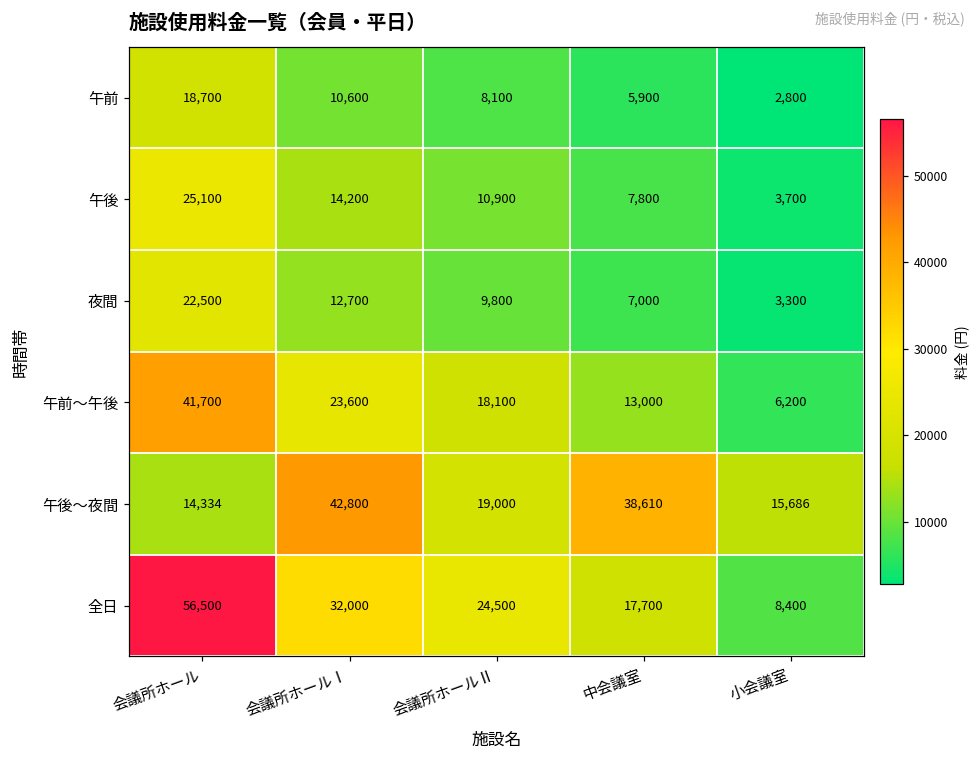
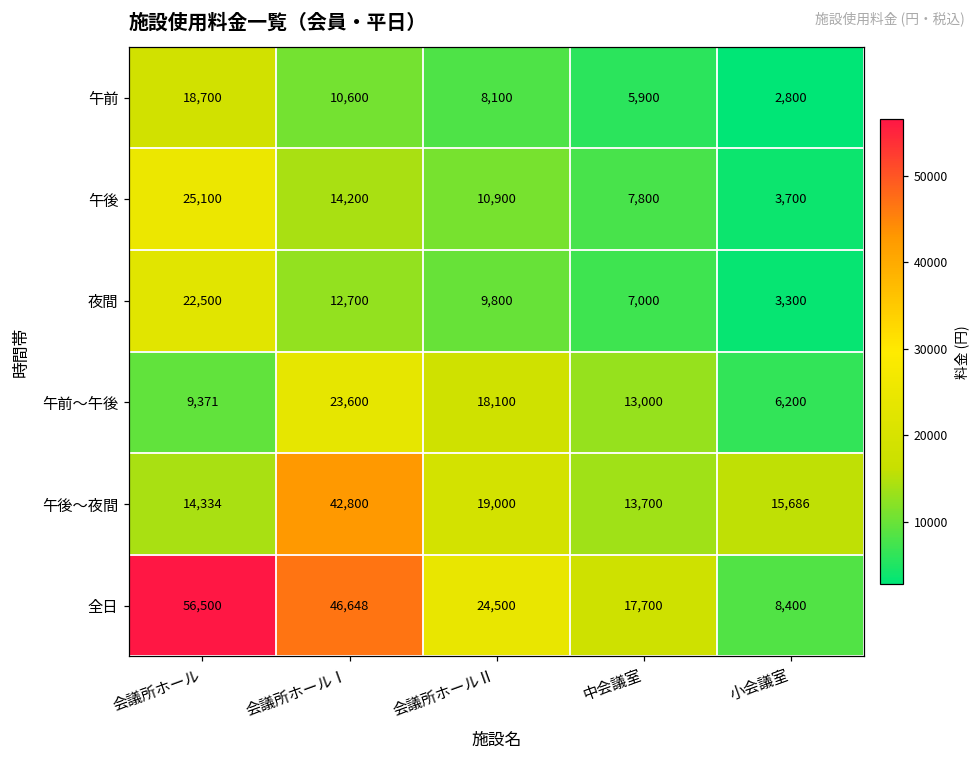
  {
    "午前": {
      "会議所ホール": "18,700",
      "会議所ホールⅠ": "10,600",
      "会議所ホールⅡ": "8,100",
      "中会議室": "5,900",
      "小会議室": "2,800"
    },
    "午後": {
      "会議所ホール": "25,100",
      "会議所ホールⅠ": "14,200",
      "会議所ホールⅡ": "10,900",
      "中会議室": "7,800",
      "小会議室": "3,700"
    },
    "夜間": {
      "会議所ホール": "22,500",
      "会議所ホールⅠ": "12,700",
      "会議所ホールⅡ": "9,800",
      "中会議室": "7,000",
      "小会議室": "3,300"
    },
    "午前～午後": {
-     "会議所ホール": "41,700",
+     "会議所ホール": "9,371",
      "会議所ホールⅠ": "23,600",
      "会議所ホールⅡ": "18,100",
      "中会議室": "13,000",
      "小会議室": "6,200"
    },
    "午後～夜間": {
      "会議所ホール": "14,334",
      "会議所ホールⅠ": "42,800",
      "会議所ホールⅡ": "19,000",
-     "中会議室": "38,610",
+     "中会議室": "13,700",
      "小会議室": "15,686"
    },
    "全日": {
      "会議所ホール": "56,500",
-     "会議所ホールⅠ": "32,000",
+     "会議所ホールⅠ": "46,648",
      "会議所ホールⅡ": "24,500",
      "中会議室": "17,700",
      "小会議室": "8,400"
    }
  }
